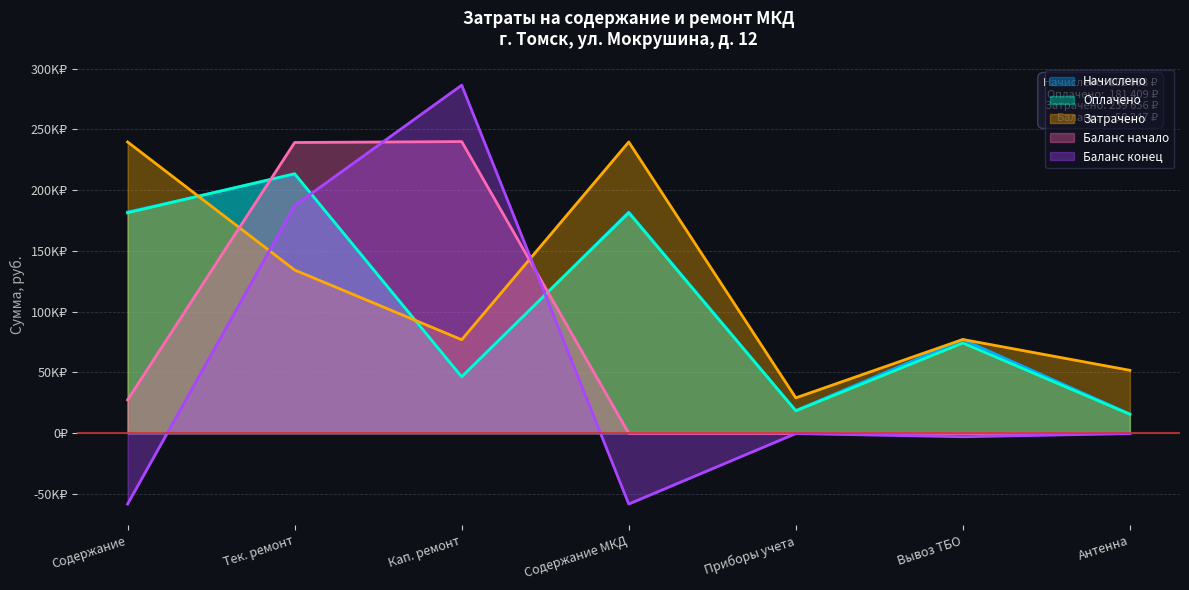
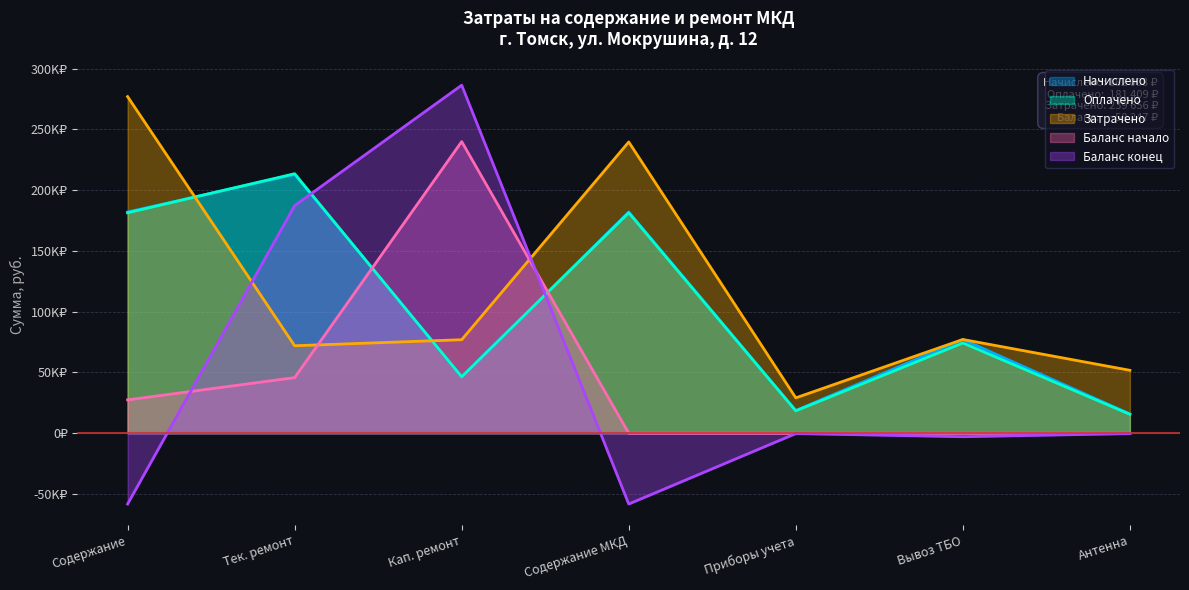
  {
    "Затрачено": {
-     "Содержание": "240K₽",
-     "Тек. ремонт": "134K₽",
+     "Содержание": "277K₽",
+     "Тек. ремонт": "72K₽",
      "Кап. ремонт": "77K₽",
      "Содержание МКД": "240K₽",
      "Приборы учета": "29K₽",
      "Антенна": "52K₽"
    },
    "Баланс начало": {
      "Содержание": "27K₽",
-     "Тек. ремонт": "239K₽",
+     "Тек. ремонт": "46K₽",
      "Кап. ремонт": "240K₽"
    }
  }
